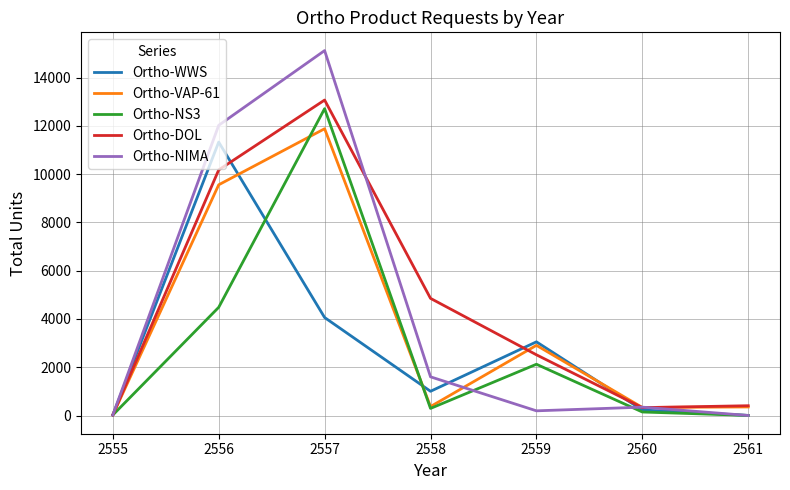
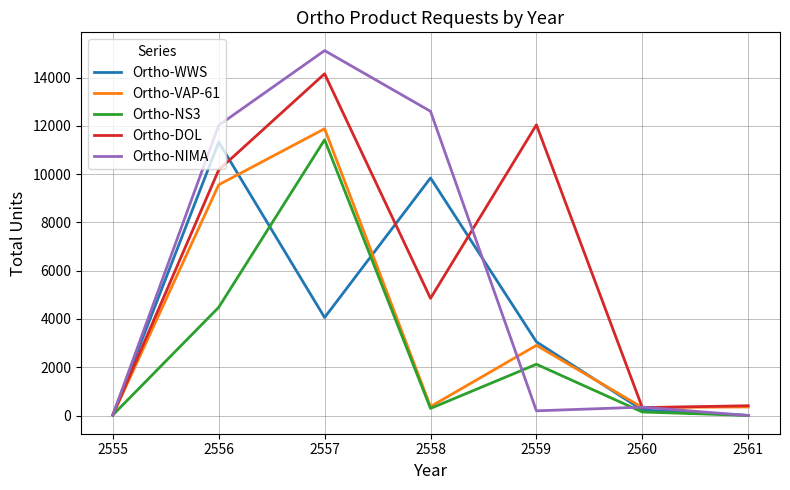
  {
    "Ortho-WWS": {
      "2557": 4100,
-     "2558": 1000,
+     "2558": 9800,
      "2559": 3100
    },
    "Ortho-VAP-61": {
      "2556": 9600,
      "2557": 11900,
      "2559": 2900
    },
    "Ortho-NS3": {
      "2556": 4500,
-     "2557": 12700,
+     "2557": 11400,
      "2559": 2100
    },
    "Ortho-DOL": {
      "2556": 10200,
-     "2557": 13100,
+     "2557": 14200,
      "2558": 4900,
-     "2559": 2500
+     "2559": 12000
    },
    "Ortho-NIMA": {
      "2557": 15100,
-     "2558": 1600,
+     "2558": 12600,
      "2559": 200
    }
  }
